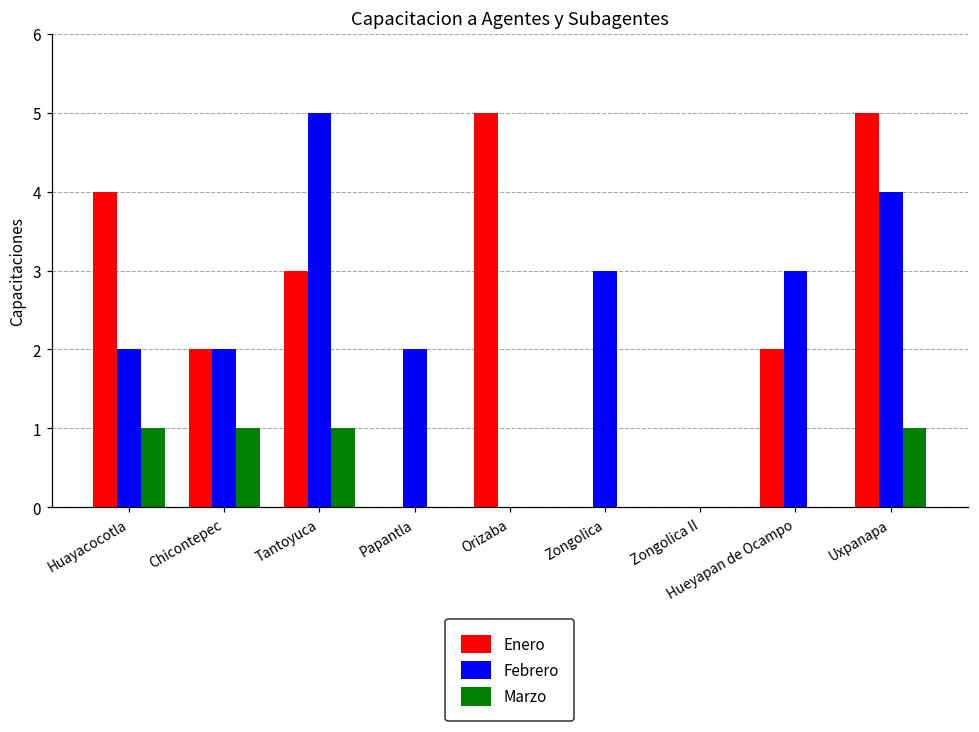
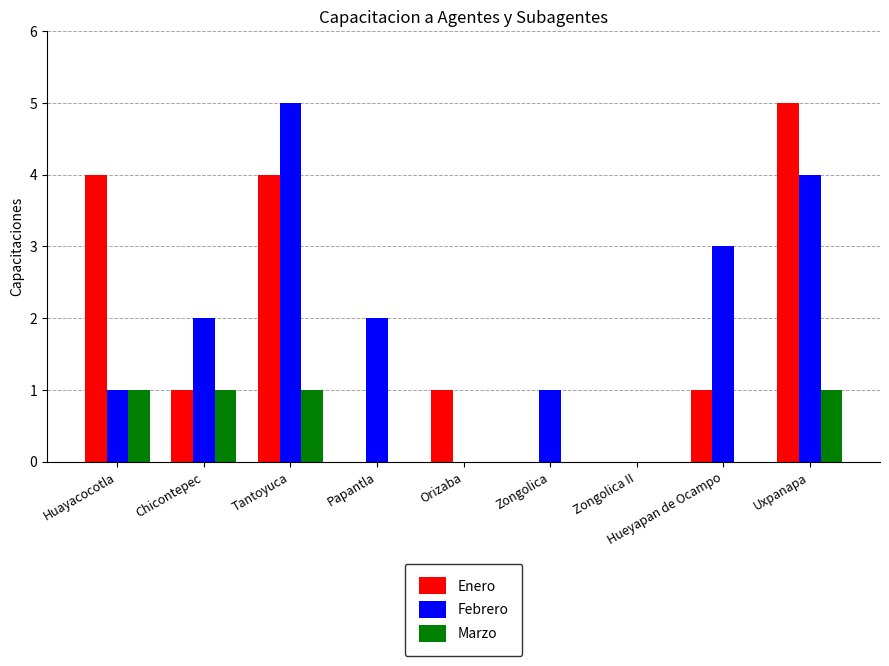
  {
    "Enero": {
      "Huayacocotla": 4,
-     "Chicontepec": 2,
-     "Tantoyuca": 3,
+     "Chicontepec": 1,
+     "Tantoyuca": 4,
      "Papantla": 0,
-     "Orizaba": 5,
+     "Orizaba": 1,
      "Zongolica": 0,
      "Zongolica II": 0,
-     "Hueyapan de Ocampo": 2,
+     "Hueyapan de Ocampo": 1,
      "Uxpanapa": 5
    },
    "Febrero": {
-     "Huayacocotla": 2,
+     "Huayacocotla": 1,
      "Chicontepec": 2,
      "Tantoyuca": 5,
      "Papantla": 2,
      "Orizaba": 0,
-     "Zongolica": 3,
+     "Zongolica": 1,
      "Zongolica II": 0,
      "Hueyapan de Ocampo": 3,
      "Uxpanapa": 4
    },
    "Marzo": {
      "Huayacocotla": 1,
      "Chicontepec": 1,
      "Tantoyuca": 1,
      "Papantla": 0,
      "Orizaba": 0,
      "Zongolica": 0,
      "Zongolica II": 0,
      "Hueyapan de Ocampo": 0,
      "Uxpanapa": 1
    }
  }
